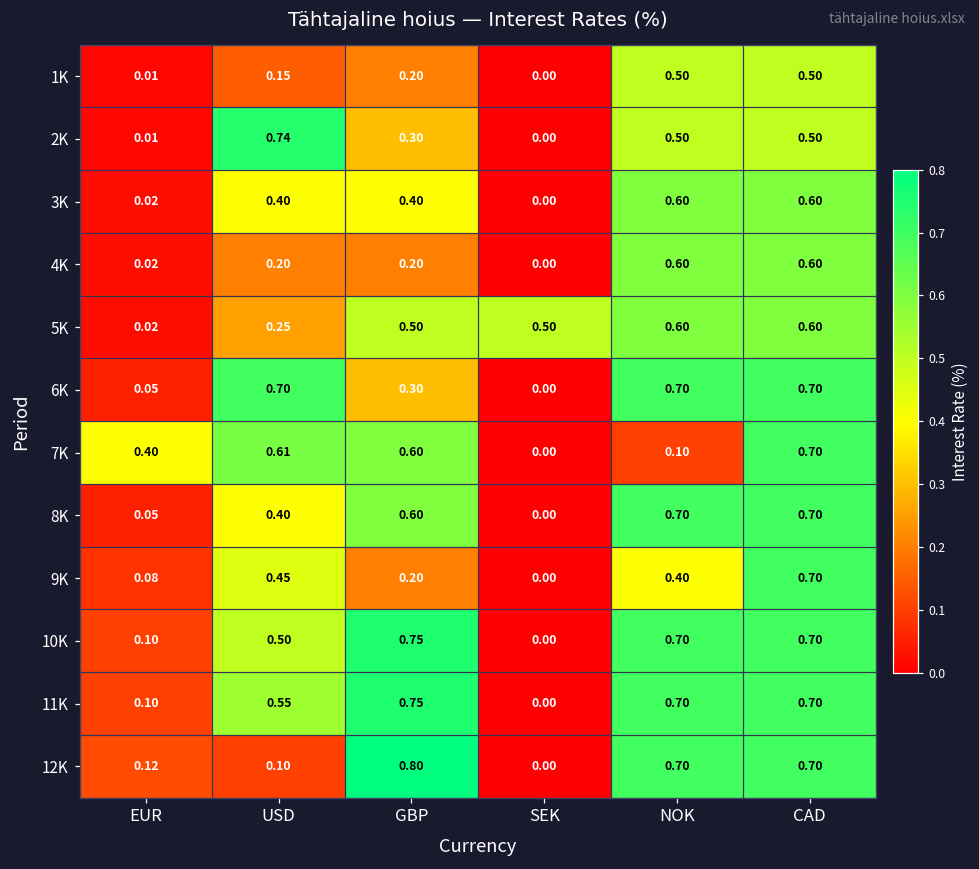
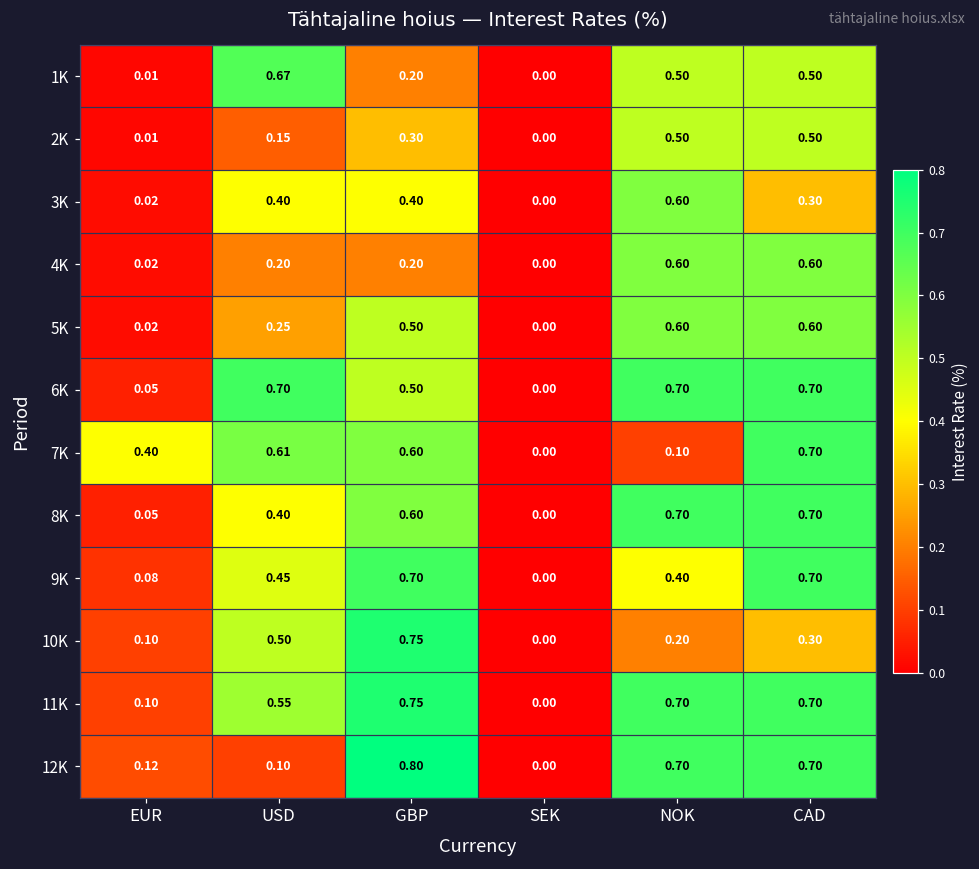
  {
    "1K": {
      "EUR": 0.01,
-     "USD": 0.15,
+     "USD": 0.67,
      "GBP": 0.20,
      "SEK": 0.00,
      "NOK": 0.50,
      "CAD": 0.50
    },
    "2K": {
      "EUR": 0.01,
-     "USD": 0.74,
+     "USD": 0.15,
      "GBP": 0.30,
      "SEK": 0.00,
      "NOK": 0.50,
      "CAD": 0.50
    },
    "3K": {
      "EUR": 0.02,
      "USD": 0.40,
      "GBP": 0.40,
      "SEK": 0.00,
      "NOK": 0.60,
-     "CAD": 0.60
+     "CAD": 0.30
    },
    "4K": {
      "EUR": 0.02,
      "USD": 0.20,
      "GBP": 0.20,
      "SEK": 0.00,
      "NOK": 0.60,
      "CAD": 0.60
    },
    "5K": {
      "EUR": 0.02,
      "USD": 0.25,
      "GBP": 0.50,
-     "SEK": 0.50,
+     "SEK": 0.00,
      "NOK": 0.60,
      "CAD": 0.60
    },
    "6K": {
      "EUR": 0.05,
      "USD": 0.70,
-     "GBP": 0.30,
+     "GBP": 0.50,
      "SEK": 0.00,
      "NOK": 0.70,
      "CAD": 0.70
    },
    "7K": {
      "EUR": 0.40,
      "USD": 0.61,
      "GBP": 0.60,
      "SEK": 0.00,
      "NOK": 0.10,
      "CAD": 0.70
    },
    "8K": {
      "EUR": 0.05,
      "USD": 0.40,
      "GBP": 0.60,
      "SEK": 0.00,
      "NOK": 0.70,
      "CAD": 0.70
    },
    "9K": {
      "EUR": 0.08,
      "USD": 0.45,
-     "GBP": 0.20,
+     "GBP": 0.70,
      "SEK": 0.00,
      "NOK": 0.40,
      "CAD": 0.70
    },
    "10K": {
      "EUR": 0.10,
      "USD": 0.50,
      "GBP": 0.75,
      "SEK": 0.00,
-     "NOK": 0.70,
-     "CAD": 0.70
+     "NOK": 0.20,
+     "CAD": 0.30
    },
    "11K": {
      "EUR": 0.10,
      "USD": 0.55,
      "GBP": 0.75,
      "SEK": 0.00,
      "NOK": 0.70,
      "CAD": 0.70
    },
    "12K": {
      "EUR": 0.12,
      "USD": 0.10,
      "GBP": 0.80,
      "SEK": 0.00,
      "NOK": 0.70,
      "CAD": 0.70
    }
  }
